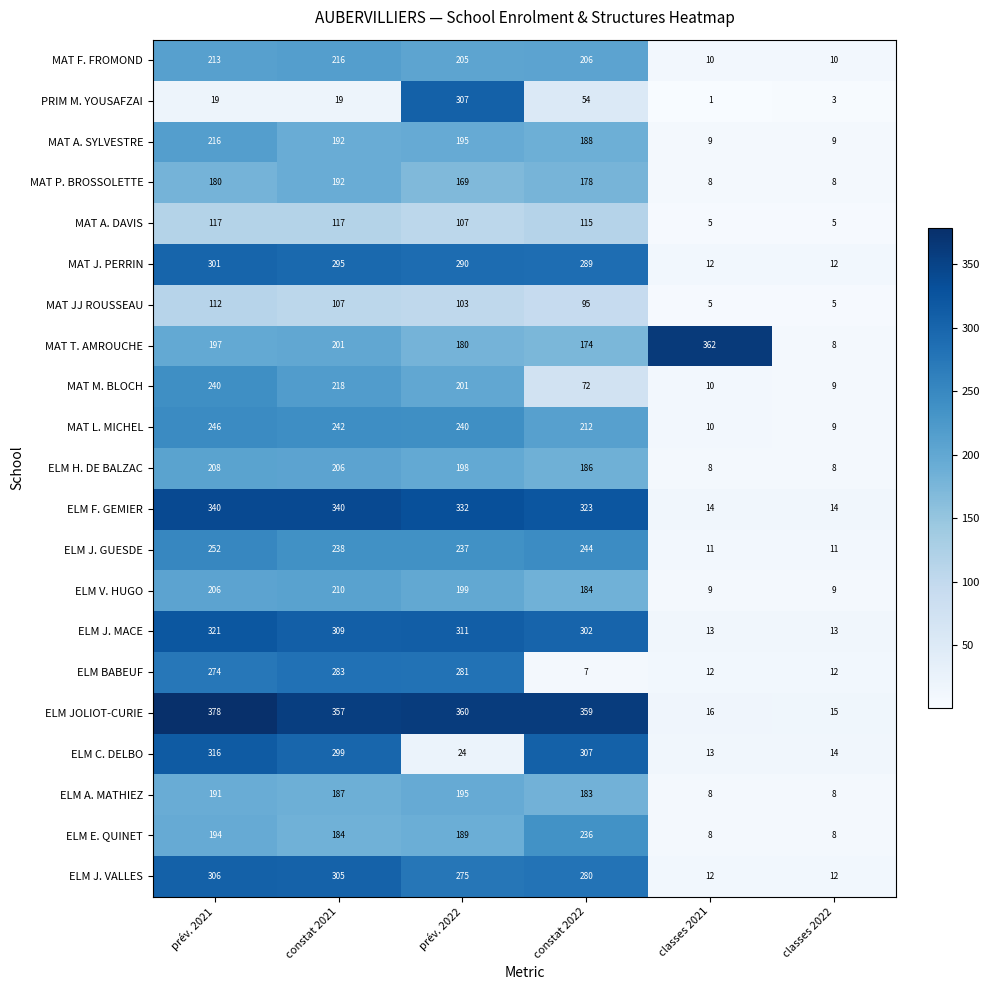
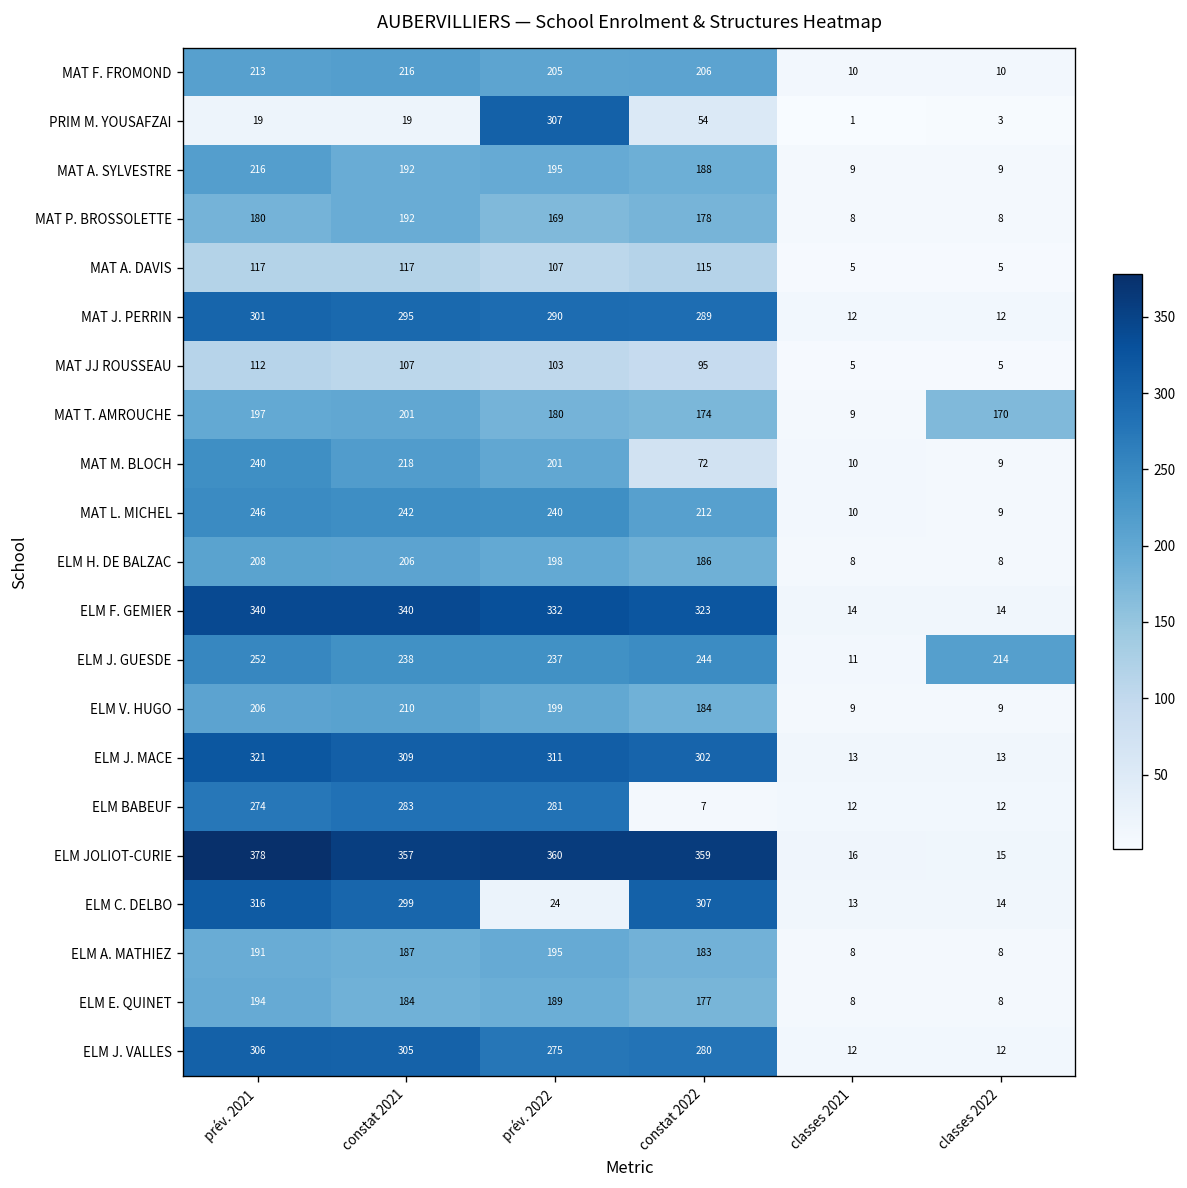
  {
    "MAT F. FROMOND": {
      "prév. 2021": 213,
      "constat 2021": 216,
      "prév. 2022": 205,
      "constat 2022": 206,
      "classes 2021": 10,
      "classes 2022": 10
    },
    "PRIM M. YOUSAFZAI": {
      "prév. 2021": 19,
      "constat 2021": 19,
      "prév. 2022": 307,
      "constat 2022": 54,
      "classes 2021": 1,
      "classes 2022": 3
    },
    "MAT A. SYLVESTRE": {
      "prév. 2021": 216,
      "constat 2021": 192,
      "prév. 2022": 195,
      "constat 2022": 188,
      "classes 2021": 9,
      "classes 2022": 9
    },
    "MAT P. BROSSOLETTE": {
      "prév. 2021": 180,
      "constat 2021": 192,
      "prév. 2022": 169,
      "constat 2022": 178,
      "classes 2021": 8,
      "classes 2022": 8
    },
    "MAT A. DAVIS": {
      "prév. 2021": 117,
      "constat 2021": 117,
      "prév. 2022": 107,
      "constat 2022": 115,
      "classes 2021": 5,
      "classes 2022": 5
    },
    "MAT J. PERRIN": {
      "prév. 2021": 301,
      "constat 2021": 295,
      "prév. 2022": 290,
      "constat 2022": 289,
      "classes 2021": 12,
      "classes 2022": 12
    },
    "MAT JJ ROUSSEAU": {
      "prév. 2021": 112,
      "constat 2021": 107,
      "prév. 2022": 103,
      "constat 2022": 95,
      "classes 2021": 5,
      "classes 2022": 5
    },
    "MAT T. AMROUCHE": {
      "prév. 2021": 197,
      "constat 2021": 201,
      "prév. 2022": 180,
      "constat 2022": 174,
-     "classes 2021": 362,
-     "classes 2022": 8
+     "classes 2021": 9,
+     "classes 2022": 170
    },
    "MAT M. BLOCH": {
      "prév. 2021": 240,
      "constat 2021": 218,
      "prév. 2022": 201,
      "constat 2022": 72,
      "classes 2021": 10,
      "classes 2022": 9
    },
    "MAT L. MICHEL": {
      "prév. 2021": 246,
      "constat 2021": 242,
      "prév. 2022": 240,
      "constat 2022": 212,
      "classes 2021": 10,
      "classes 2022": 9
    },
    "ELM H. DE BALZAC": {
      "prév. 2021": 208,
      "constat 2021": 206,
      "prév. 2022": 198,
      "constat 2022": 186,
      "classes 2021": 8,
      "classes 2022": 8
    },
    "ELM F. GEMIER": {
      "prév. 2021": 340,
      "constat 2021": 340,
      "prév. 2022": 332,
      "constat 2022": 323,
      "classes 2021": 14,
      "classes 2022": 14
    },
    "ELM J. GUESDE": {
      "prév. 2021": 252,
      "constat 2021": 238,
      "prév. 2022": 237,
      "constat 2022": 244,
      "classes 2021": 11,
-     "classes 2022": 11
+     "classes 2022": 214
    },
    "ELM V. HUGO": {
      "prév. 2021": 206,
      "constat 2021": 210,
      "prév. 2022": 199,
      "constat 2022": 184,
      "classes 2021": 9,
      "classes 2022": 9
    },
    "ELM J. MACE": {
      "prév. 2021": 321,
      "constat 2021": 309,
      "prév. 2022": 311,
      "constat 2022": 302,
      "classes 2021": 13,
      "classes 2022": 13
    },
    "ELM BABEUF": {
      "prév. 2021": 274,
      "constat 2021": 283,
      "prév. 2022": 281,
      "constat 2022": 7,
      "classes 2021": 12,
      "classes 2022": 12
    },
    "ELM JOLIOT-CURIE": {
      "prév. 2021": 378,
      "constat 2021": 357,
      "prév. 2022": 360,
      "constat 2022": 359,
      "classes 2021": 16,
      "classes 2022": 15
    },
    "ELM C. DELBO": {
      "prév. 2021": 316,
      "constat 2021": 299,
      "prév. 2022": 24,
      "constat 2022": 307,
      "classes 2021": 13,
      "classes 2022": 14
    },
    "ELM A. MATHIEZ": {
      "prév. 2021": 191,
      "constat 2021": 187,
      "prév. 2022": 195,
      "constat 2022": 183,
      "classes 2021": 8,
      "classes 2022": 8
    },
    "ELM E. QUINET": {
      "prév. 2021": 194,
      "constat 2021": 184,
      "prév. 2022": 189,
-     "constat 2022": 236,
+     "constat 2022": 177,
      "classes 2021": 8,
      "classes 2022": 8
    },
    "ELM J. VALLES": {
      "prév. 2021": 306,
      "constat 2021": 305,
      "prév. 2022": 275,
      "constat 2022": 280,
      "classes 2021": 12,
      "classes 2022": 12
    }
  }
